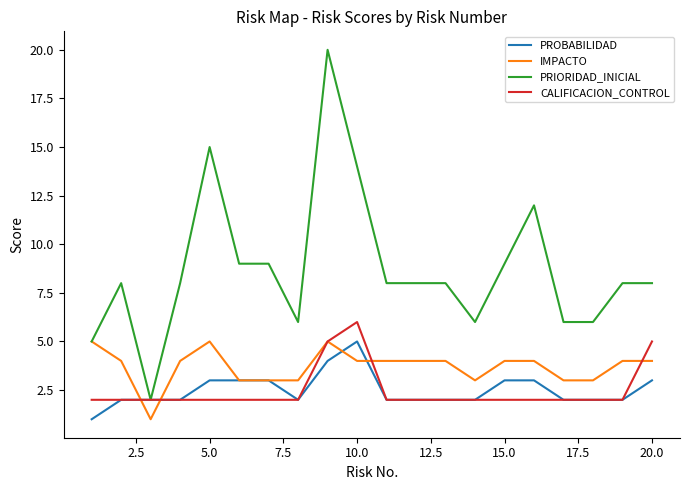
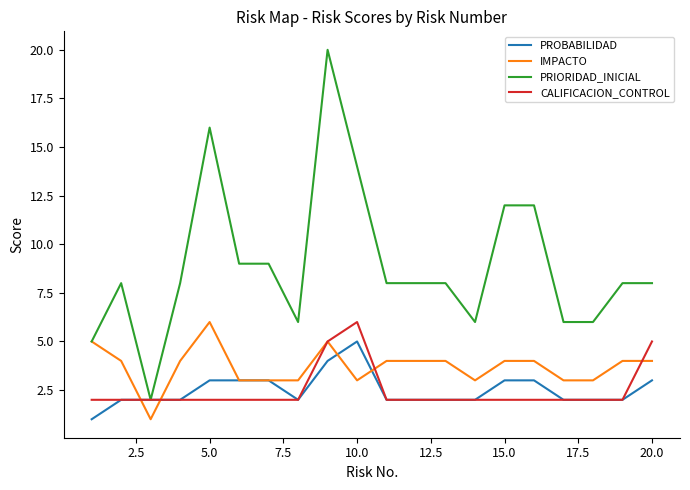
  {
    "PROBABILIDAD": {
      "5.0": 3,
      "10.0": 5,
      "15.0": 3,
      "20.0": 3
    },
    "IMPACTO": {
-     "5.0": 5,
-     "10.0": 4,
+     "5.0": 6,
+     "10.0": 3,
      "15.0": 4,
      "20.0": 4
    },
    "PRIORIDAD_INICIAL": {
-     "5.0": 15,
+     "5.0": 16,
      "10.0": 14,
-     "15.0": 9,
+     "15.0": 12,
      "20.0": 8
    },
    "CALIFICACION_CONTROL": {
      "5.0": 2,
      "10.0": 6,
      "15.0": 2,
      "20.0": 5
    }
  }
